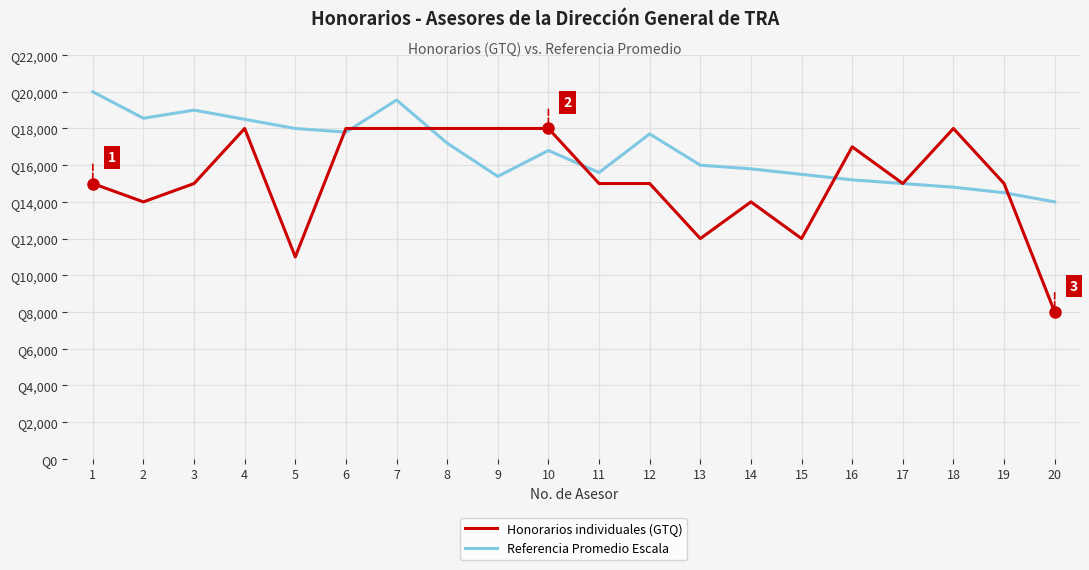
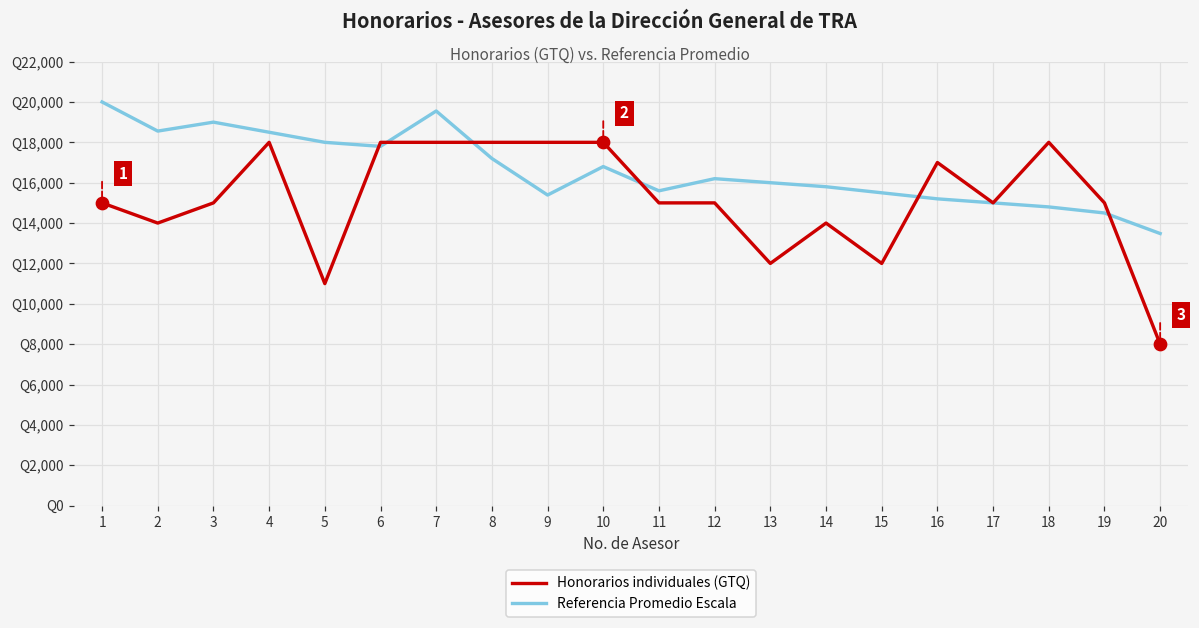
  {
    "Referencia Promedio Escala": {
      "1": "Q20,000",
      "2": "Q18,600",
      "3": "Q19,000",
      "4": "Q18,500",
      "5": "Q18,000",
      "6": "Q17,800",
      "7": "Q19,600",
      "8": "Q17,200",
      "9": "Q15,400",
      "10": "Q16,800",
      "11": "Q15,600",
-     "12": "Q17,700",
+     "12": "Q16,200",
      "13": "Q16,000",
      "14": "Q15,800",
      "15": "Q15,500",
      "16": "Q15,200",
      "18": "Q14,800",
      "19": "Q14,500",
-     "20": "Q14,000"
+     "20": "Q13,500"
    }
  }
